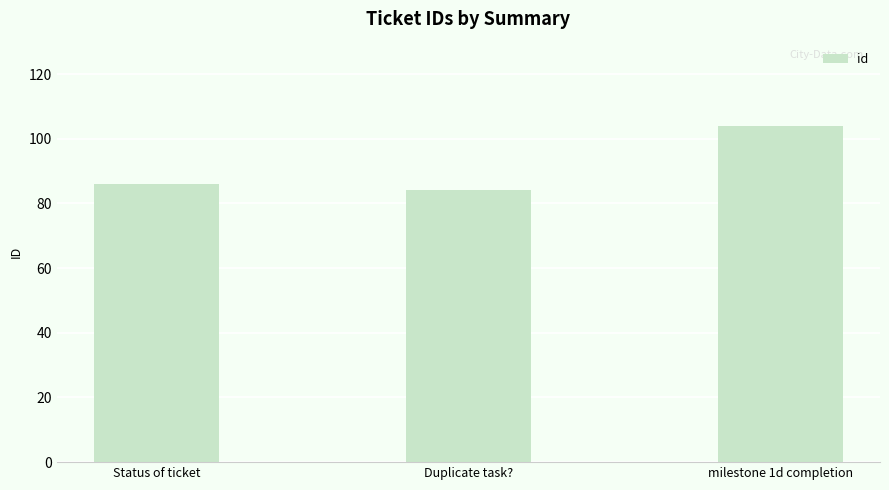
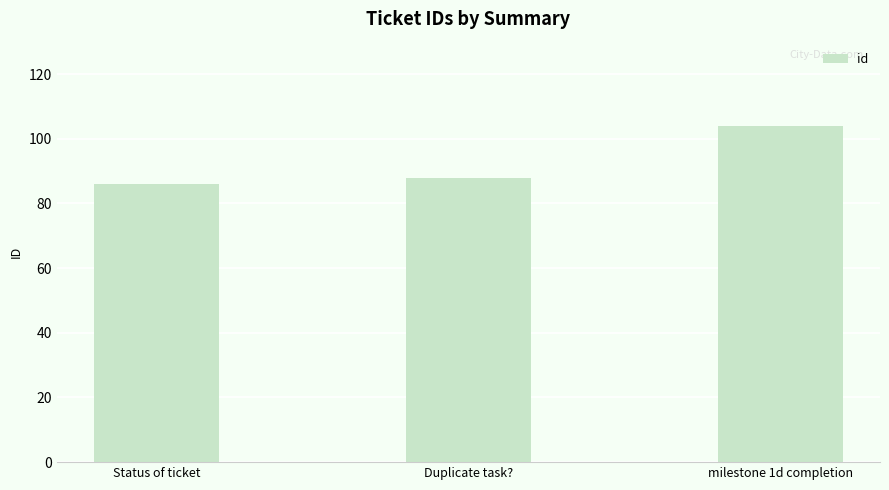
  {
    "Status of ticket": 86,
-   "Duplicate task?": 84,
+   "Duplicate task?": 88,
    "milestone 1d completion": 104
  }
